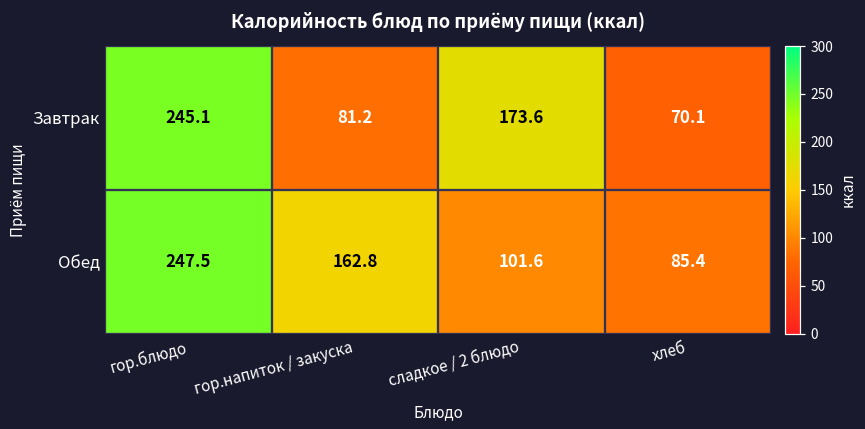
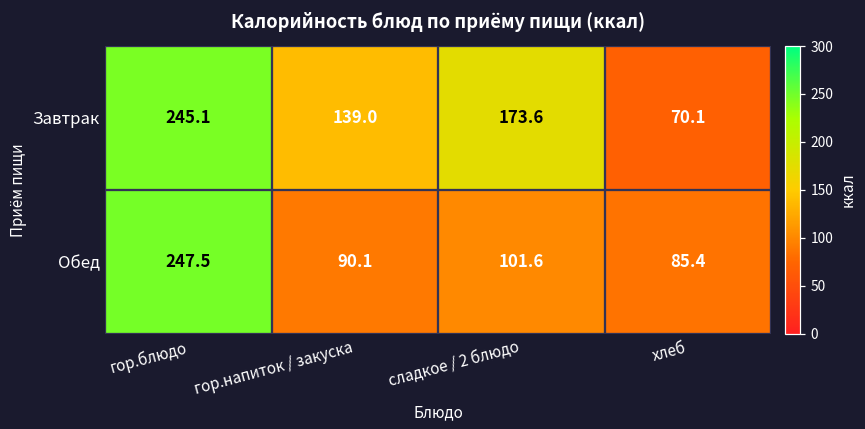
  {
    "Завтрак": {
      "гор.блюдо": 245.1,
-     "гор.напиток / закуска": 81.2,
+     "гор.напиток / закуска": 139.0,
      "сладкое / 2 блюдо": 173.6,
      "хлеб": 70.1
    },
    "Обед": {
      "гор.блюдо": 247.5,
-     "гор.напиток / закуска": 162.8,
+     "гор.напиток / закуска": 90.1,
      "сладкое / 2 блюдо": 101.6,
      "хлеб": 85.4
    }
  }
